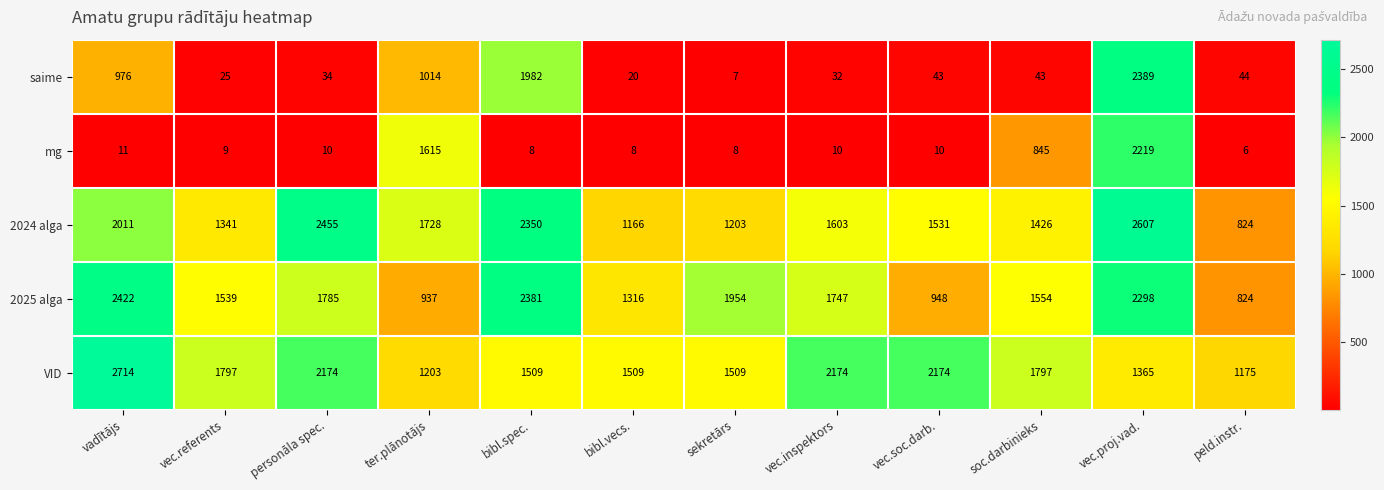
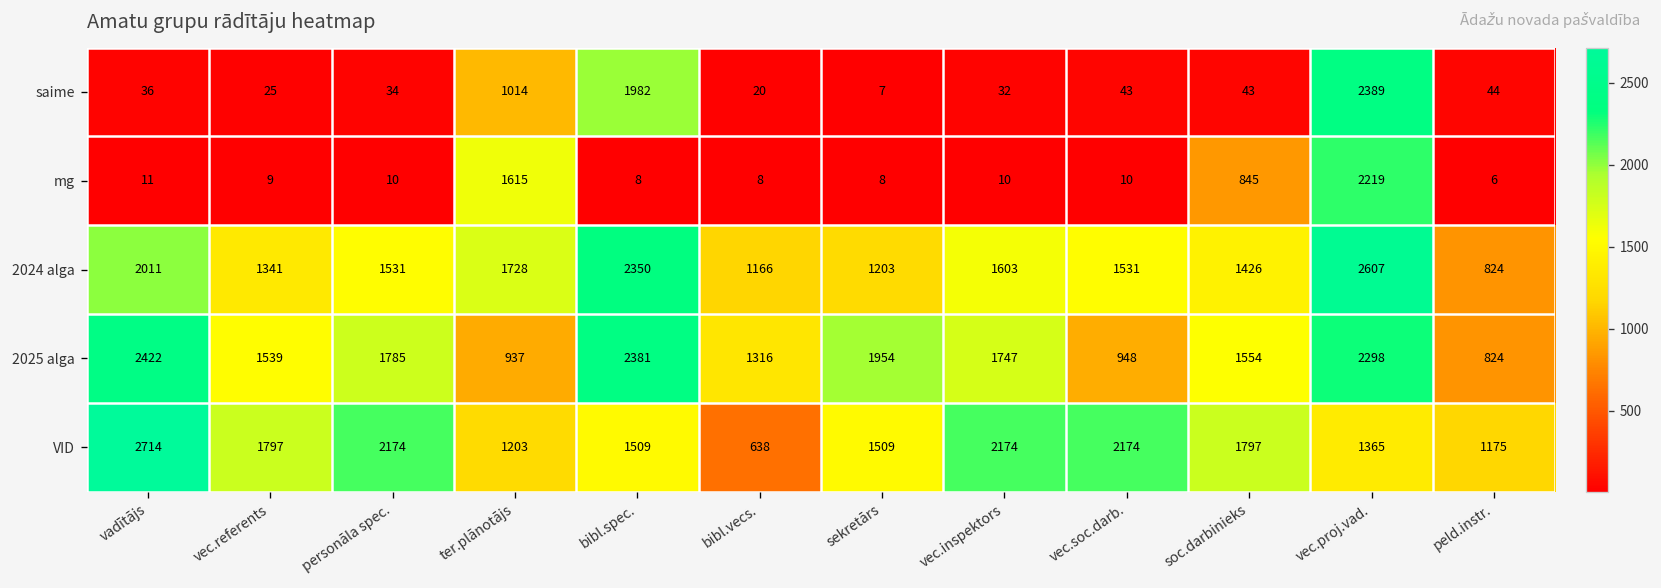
  {
    "saime": {
-     "vadītājs": 976,
+     "vadītājs": 36,
      "vec.referents": 25,
      "personāla spec.": 34,
      "ter.plānotājs": 1014,
      "bibl.spec.": 1982,
      "bibl.vecs.": 20,
      "sekretārs": 7,
      "vec.inspektors": 32,
      "vec.soc.darb.": 43,
      "soc.darbinieks": 43,
      "vec.proj.vad.": 2389,
      "peld.instr.": 44
    },
    "mg": {
      "vadītājs": 11,
      "vec.referents": 9,
      "personāla spec.": 10,
      "ter.plānotājs": 1615,
      "bibl.spec.": 8,
      "bibl.vecs.": 8,
      "sekretārs": 8,
      "vec.inspektors": 10,
      "vec.soc.darb.": 10,
      "soc.darbinieks": 845,
      "vec.proj.vad.": 2219,
      "peld.instr.": 6
    },
    "2024 alga": {
      "vadītājs": 2011,
      "vec.referents": 1341,
-     "personāla spec.": 2455,
+     "personāla spec.": 1531,
      "ter.plānotājs": 1728,
      "bibl.spec.": 2350,
      "bibl.vecs.": 1166,
      "sekretārs": 1203,
      "vec.inspektors": 1603,
      "vec.soc.darb.": 1531,
      "soc.darbinieks": 1426,
      "vec.proj.vad.": 2607,
      "peld.instr.": 824
    },
    "2025 alga": {
      "vadītājs": 2422,
      "vec.referents": 1539,
      "personāla spec.": 1785,
      "ter.plānotājs": 937,
      "bibl.spec.": 2381,
      "bibl.vecs.": 1316,
      "sekretārs": 1954,
      "vec.inspektors": 1747,
      "vec.soc.darb.": 948,
      "soc.darbinieks": 1554,
      "vec.proj.vad.": 2298,
      "peld.instr.": 824
    },
    "VID": {
      "vadītājs": 2714,
      "vec.referents": 1797,
      "personāla spec.": 2174,
      "ter.plānotājs": 1203,
      "bibl.spec.": 1509,
-     "bibl.vecs.": 1509,
+     "bibl.vecs.": 638,
      "sekretārs": 1509,
      "vec.inspektors": 2174,
      "vec.soc.darb.": 2174,
      "soc.darbinieks": 1797,
      "vec.proj.vad.": 1365,
      "peld.instr.": 1175
    }
  }
